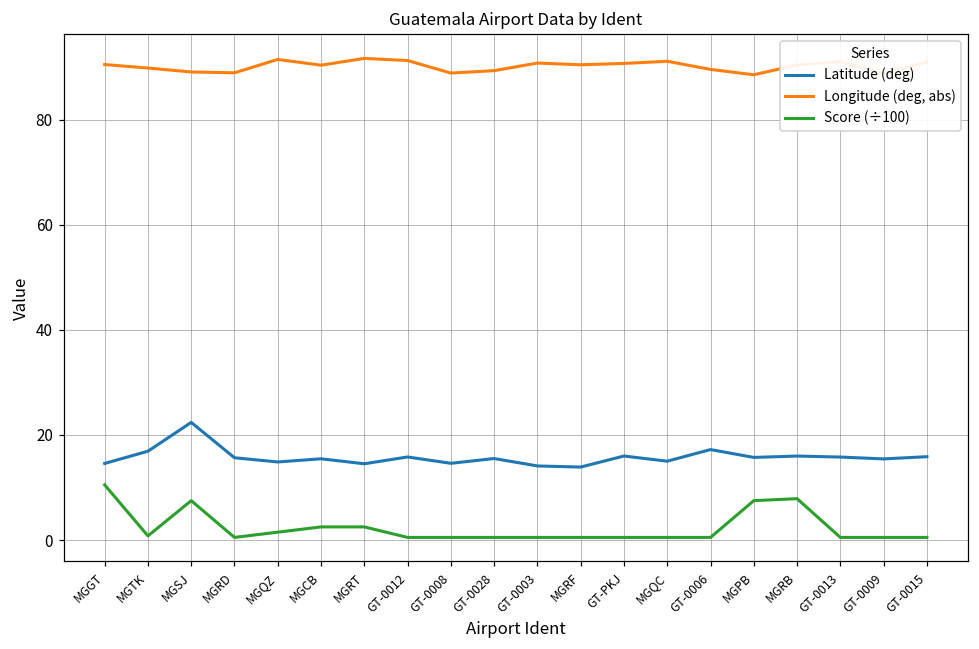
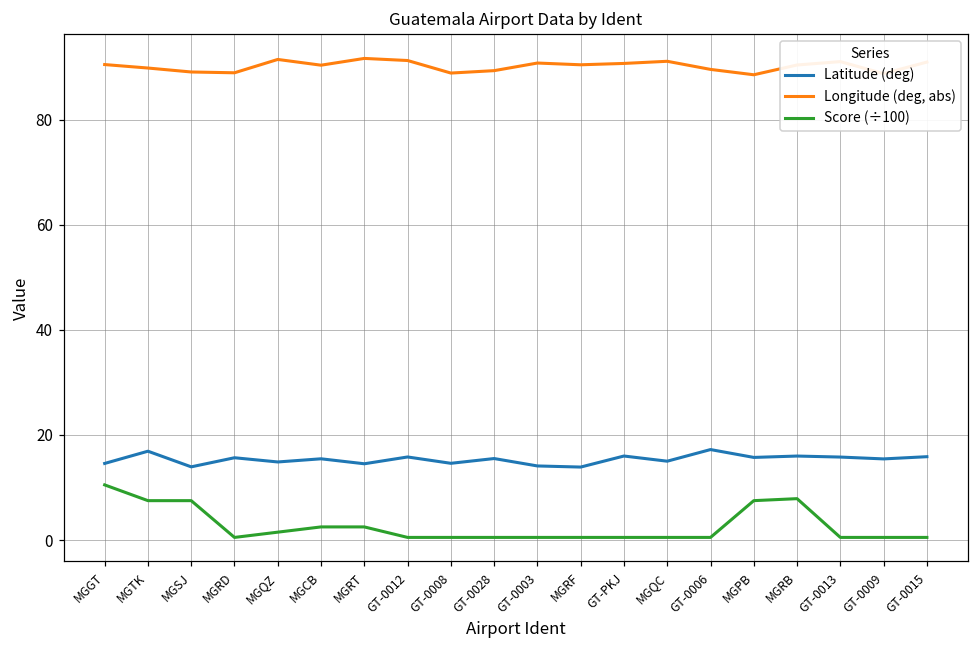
  {
    "Latitude (deg)": {
      "MGGT": 15,
      "MGTK": 17,
-     "MGSJ": 22,
+     "MGSJ": 14,
      "MGRD": 16,
      "MGQZ": 15,
      "MGCB": 15,
      "MGRT": 15,
      "GT-0012": 16,
      "GT-0008": 15,
      "GT-0028": 16,
      "GT-0003": 14,
      "MGRF": 14,
      "GT-PKJ": 16,
      "MGQC": 15,
      "GT-0006": 17,
      "MGPB": 16,
      "MGRB": 16,
      "GT-0013": 16,
      "GT-0009": 15,
      "GT-0015": 16
    },
    "Longitude (deg, abs)": {
      "MGGT": 91,
      "MGTK": 90,
      "MGSJ": 89,
      "MGRD": 89,
      "MGQZ": 92,
      "MGCB": 90,
      "MGRT": 92,
      "GT-0012": 91,
      "GT-0008": 89,
      "GT-0028": 89,
      "GT-0003": 91,
      "MGRF": 90,
      "GT-PKJ": 91,
      "MGQC": 91,
      "GT-0006": 90,
      "MGPB": 89
    },
    "Score (÷100)": {
      "MGGT": 11,
-     "MGTK": 1,
+     "MGTK": 8,
      "MGSJ": 8,
      "MGRD": 1,
      "MGQZ": 2,
      "MGCB": 3,
      "MGRT": 3,
      "GT-0012": 1,
      "GT-0008": 1,
      "GT-0028": 1,
      "GT-0003": 1,
      "MGRF": 1,
      "GT-PKJ": 1,
      "MGQC": 1,
      "GT-0006": 1,
      "MGPB": 8,
      "MGRB": 8,
      "GT-0013": 1,
      "GT-0009": 1,
      "GT-0015": 1
    }
  }
